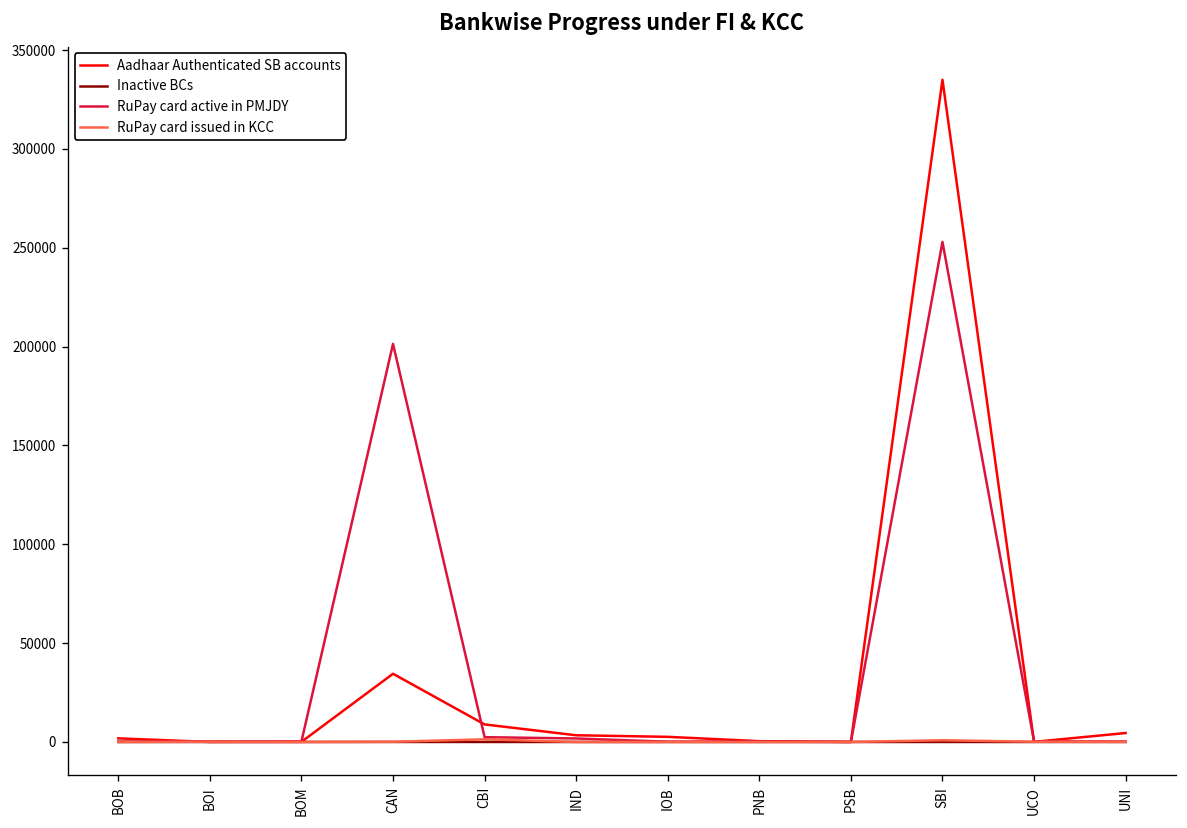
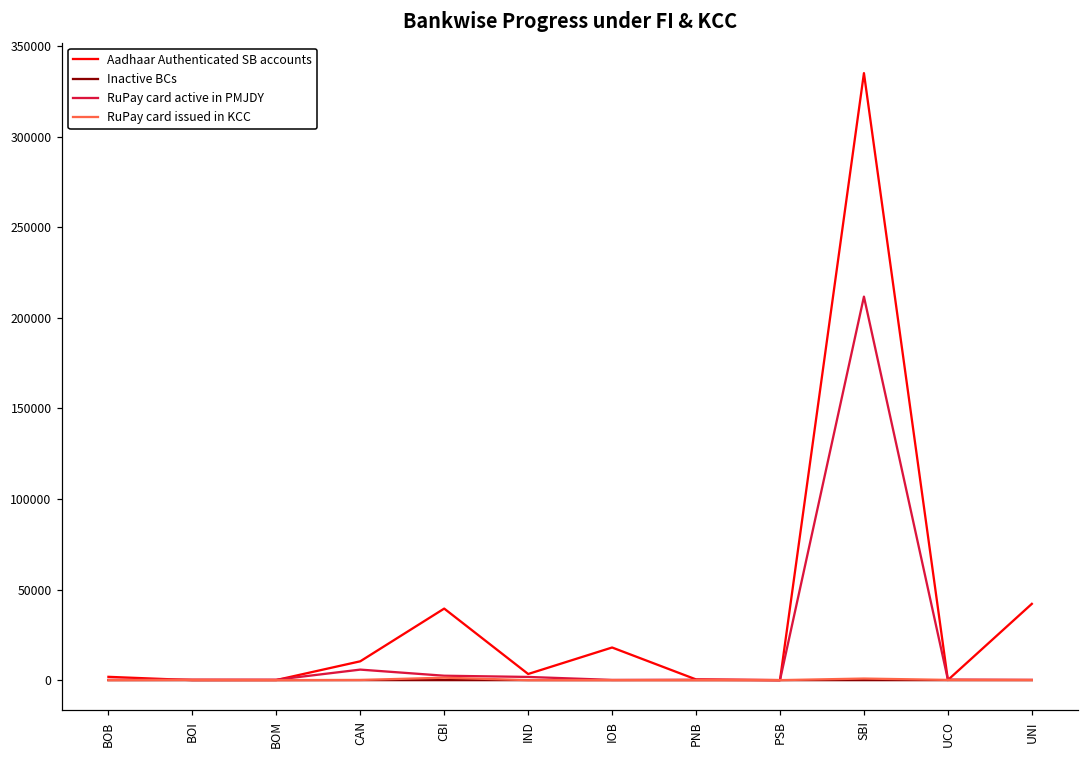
  {
    "Aadhaar Authenticated SB accounts": {
      "BOB": 2000,
-     "CAN": 35000,
-     "CBI": 9000,
+     "CAN": 10000,
+     "CBI": 39000,
      "IND": 3000,
-     "IOB": 3000,
+     "IOB": 18000,
      "SBI": 335000,
-     "UNI": 5000
+     "UNI": 42000
    },
    "RuPay card active in PMJDY": {
-     "CAN": 201000,
+     "CAN": 6000,
      "IND": 2000,
-     "SBI": 253000
+     "SBI": 212000
    }
  }
